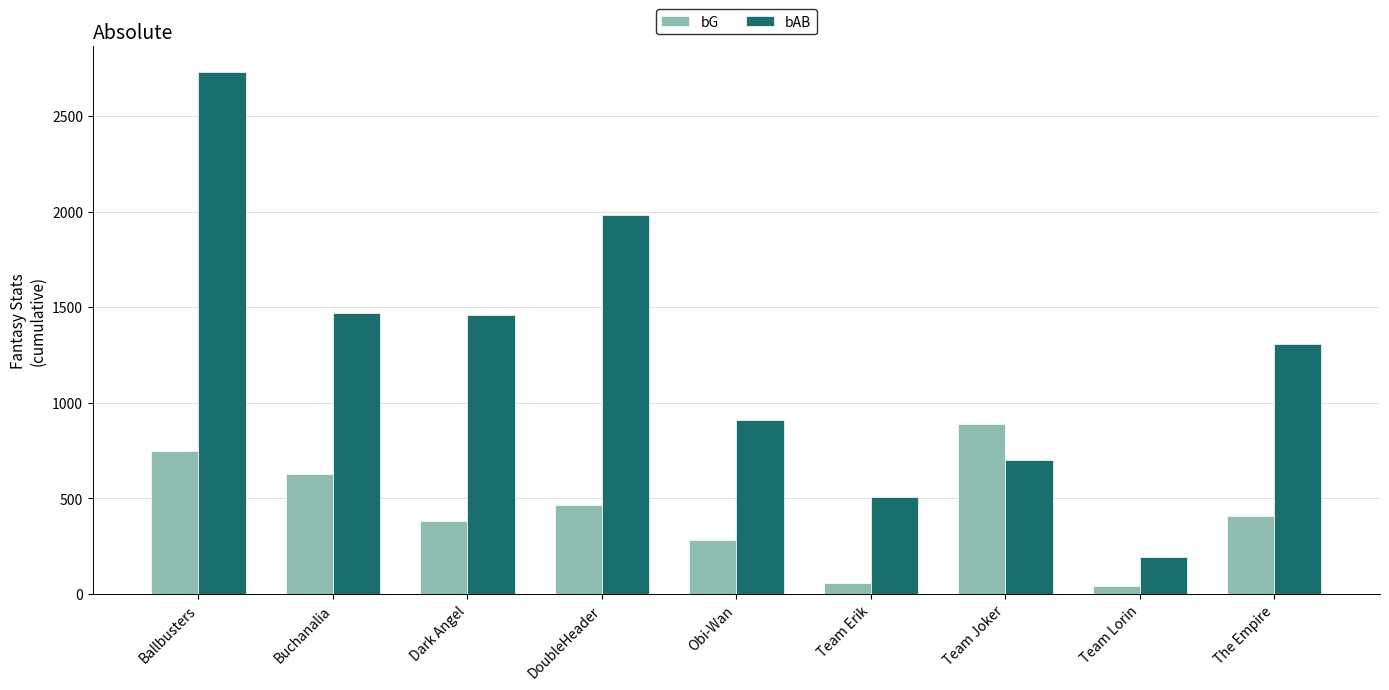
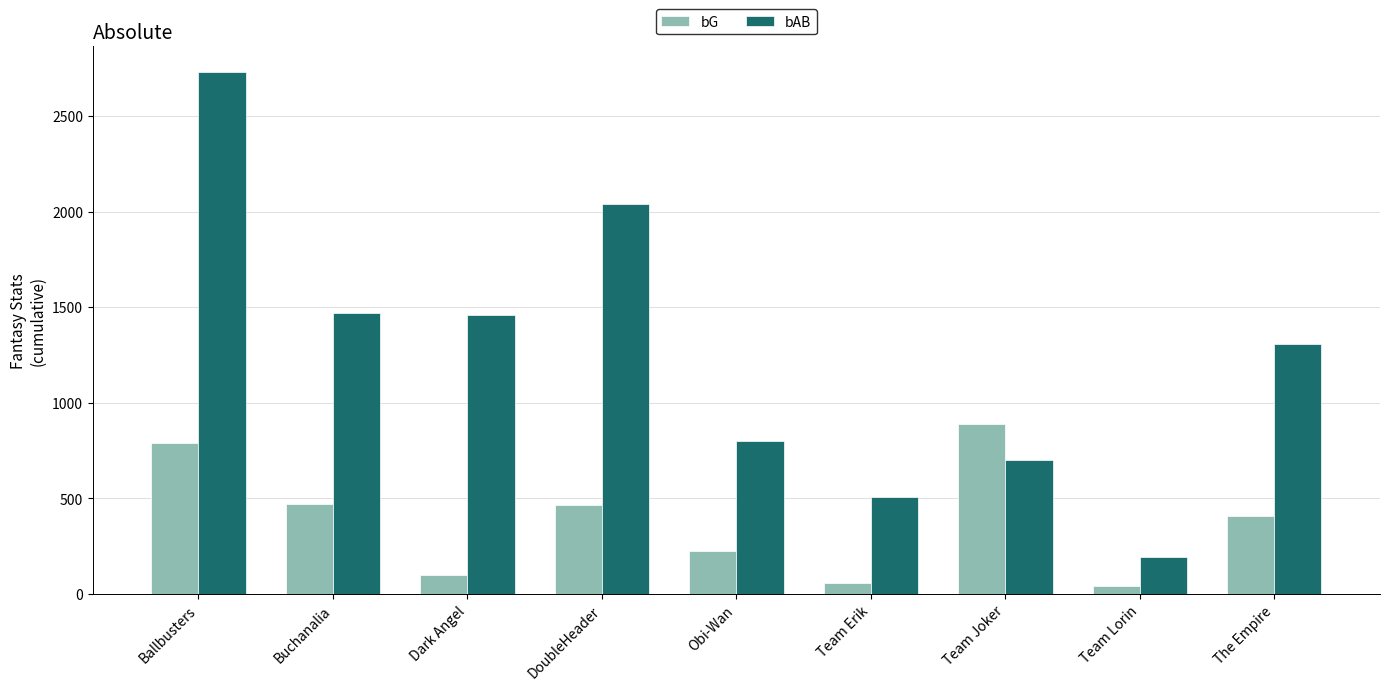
  {
    "bG": {
-     "Ballbusters": 750,
-     "Buchanalia": 630,
-     "Dark Angel": 380,
+     "Ballbusters": 790,
+     "Buchanalia": 470,
+     "Dark Angel": 100,
      "DoubleHeader": 470,
-     "Obi-Wan": 280,
+     "Obi-Wan": 230,
      "Team Erik": 60,
      "Team Joker": 890,
      "Team Lorin": 40,
      "The Empire": 410
    },
    "bAB": {
      "Ballbusters": 2730,
      "Buchanalia": 1470,
      "Dark Angel": 1460,
-     "DoubleHeader": 1980,
-     "Obi-Wan": 910,
+     "DoubleHeader": 2040,
+     "Obi-Wan": 800,
      "Team Erik": 510,
      "Team Joker": 700,
      "Team Lorin": 190,
      "The Empire": 1310
    }
  }
